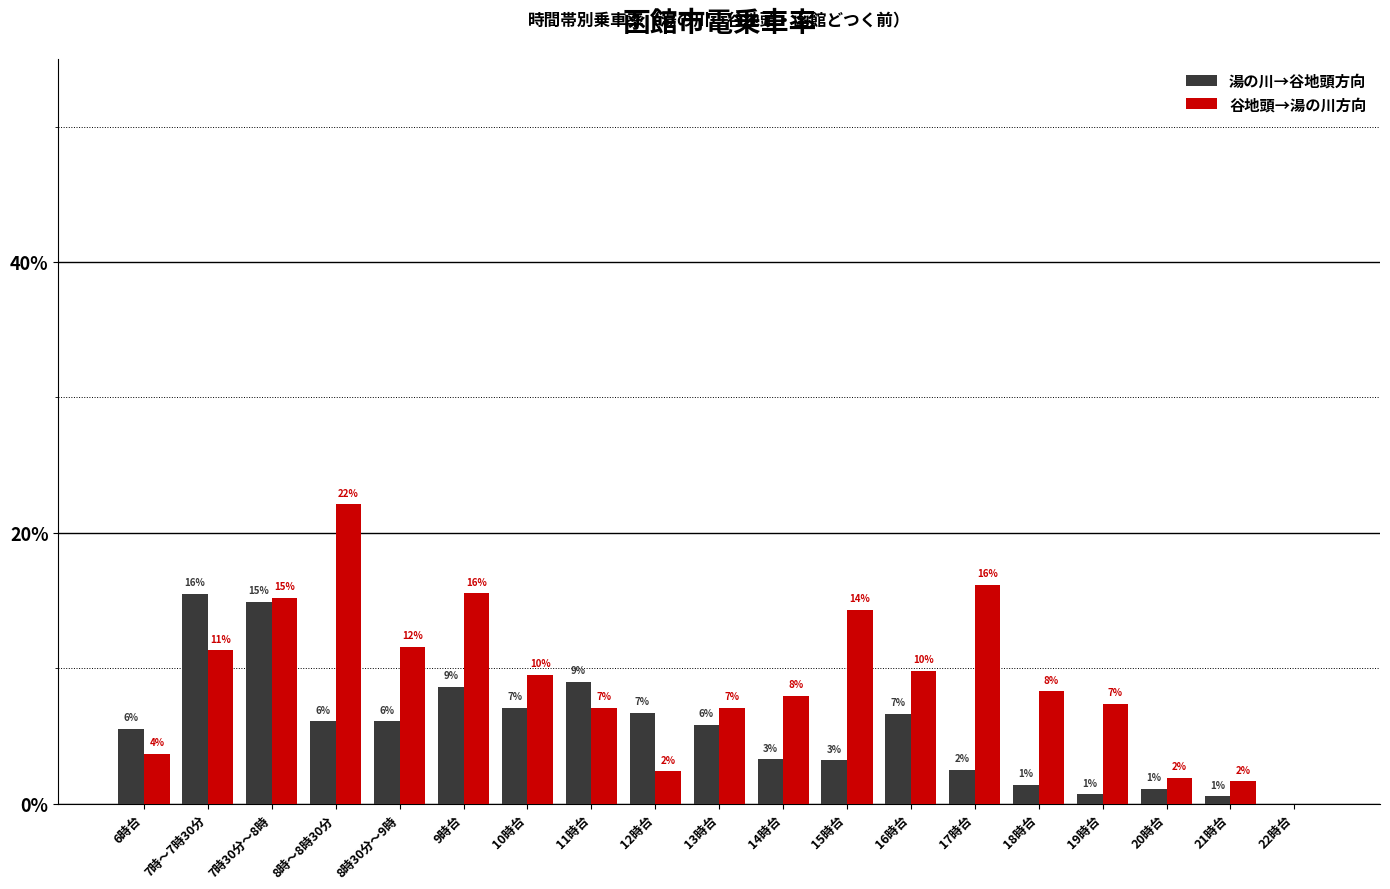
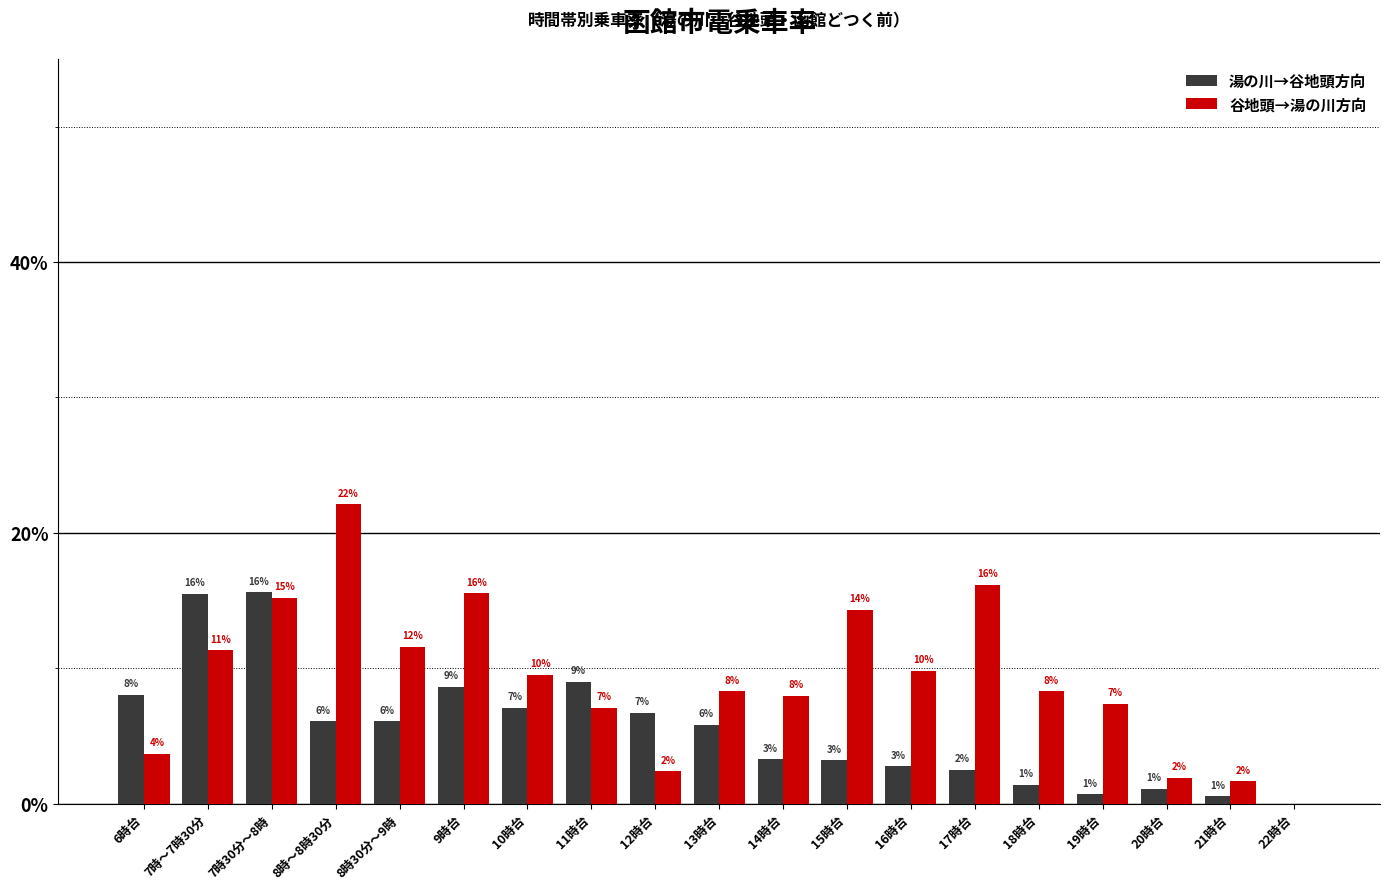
  {
    "湯の川→谷地頭方向": {
-     "6時台": "6%",
+     "6時台": "8%",
      "7時～7時30分": "16%",
-     "7時30分～8時": "15%",
+     "7時30分～8時": "16%",
      "8時～8時30分": "6%",
      "8時30分～9時": "6%",
      "9時台": "9%",
      "10時台": "7%",
      "11時台": "9%",
      "12時台": "7%",
      "13時台": "6%",
      "14時台": "3%",
      "15時台": "3%",
-     "16時台": "7%",
+     "16時台": "3%",
      "17時台": "2%",
      "18時台": "1%",
      "19時台": "1%",
      "20時台": "1%",
      "21時台": "1%"
    },
    "谷地頭→湯の川方向": {
      "6時台": "4%",
      "7時～7時30分": "11%",
      "7時30分～8時": "15%",
      "8時～8時30分": "22%",
      "8時30分～9時": "12%",
      "9時台": "16%",
      "10時台": "10%",
      "11時台": "7%",
      "12時台": "2%",
-     "13時台": "7%",
+     "13時台": "8%",
      "14時台": "8%",
      "15時台": "14%",
      "16時台": "10%",
      "17時台": "16%",
      "18時台": "8%",
      "19時台": "7%",
      "20時台": "2%",
      "21時台": "2%"
    }
  }
